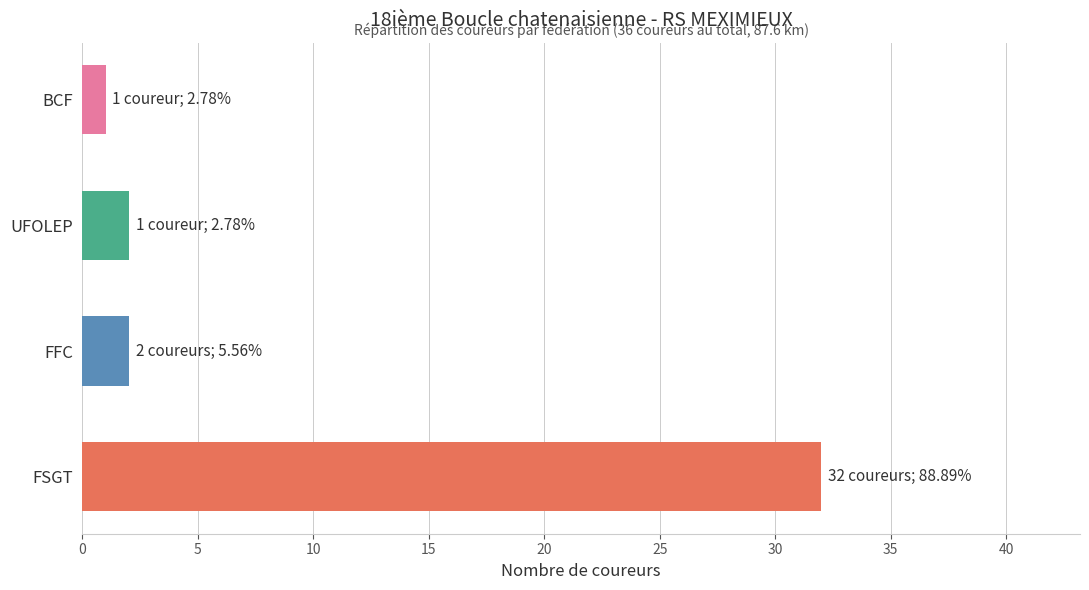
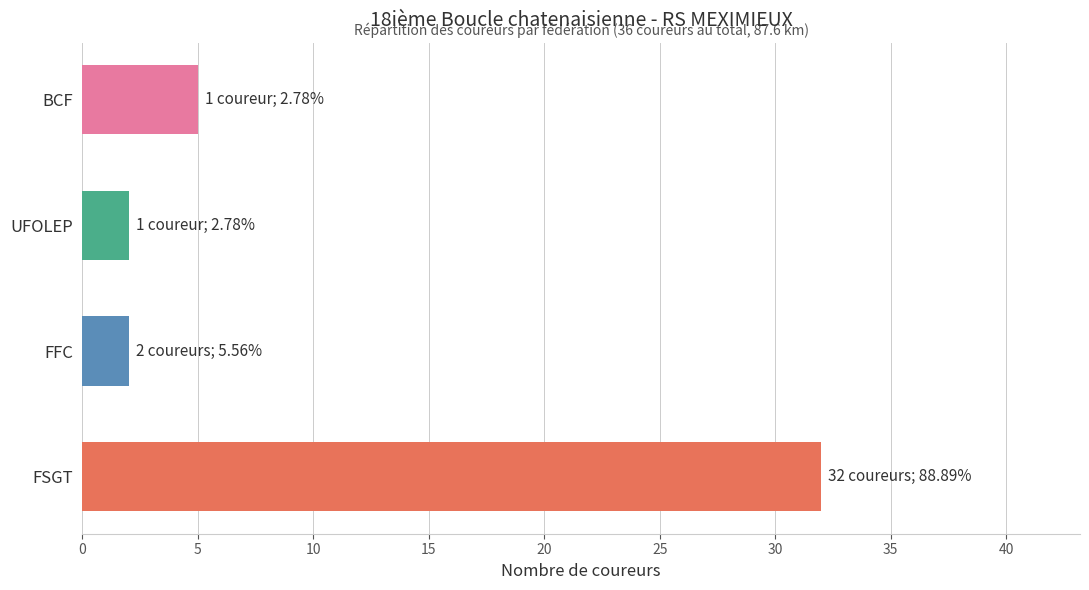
  {
-   "BCF": 1
+   "BCF": 5
  }
